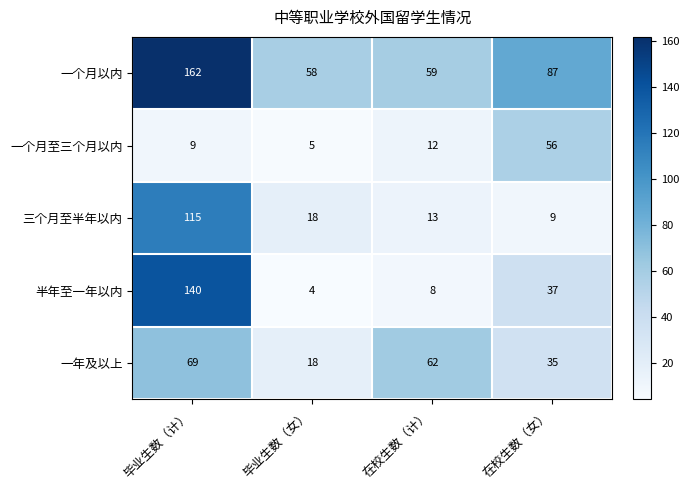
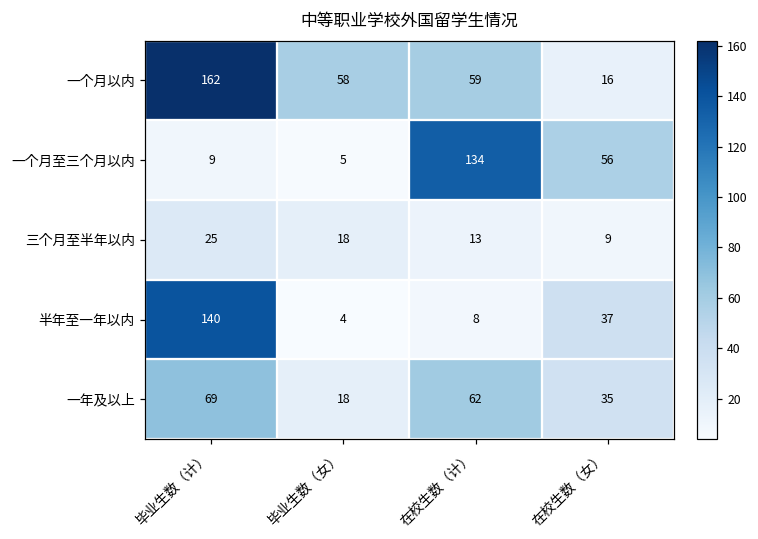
  {
    "一个月以内": {
      "毕业生数（计）": 162,
      "毕业生数（女）": 58,
      "在校生数（计）": 59,
-     "在校生数（女）": 87
+     "在校生数（女）": 16
    },
    "一个月至三个月以内": {
      "毕业生数（计）": 9,
      "毕业生数（女）": 5,
-     "在校生数（计）": 12,
+     "在校生数（计）": 134,
      "在校生数（女）": 56
    },
    "三个月至半年以内": {
-     "毕业生数（计）": 115,
+     "毕业生数（计）": 25,
      "毕业生数（女）": 18,
      "在校生数（计）": 13,
      "在校生数（女）": 9
    },
    "半年至一年以内": {
      "毕业生数（计）": 140,
      "毕业生数（女）": 4,
      "在校生数（计）": 8,
      "在校生数（女）": 37
    },
    "一年及以上": {
      "毕业生数（计）": 69,
      "毕业生数（女）": 18,
      "在校生数（计）": 62,
      "在校生数（女）": 35
    }
  }
